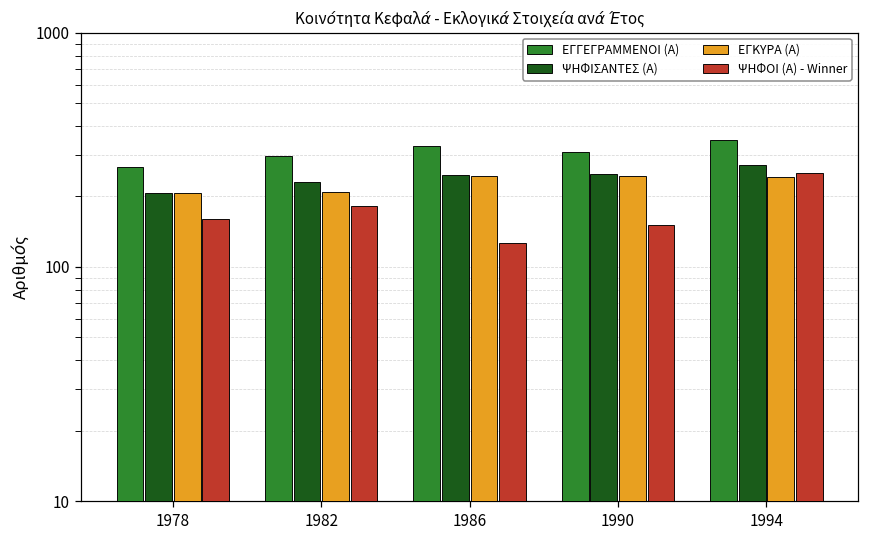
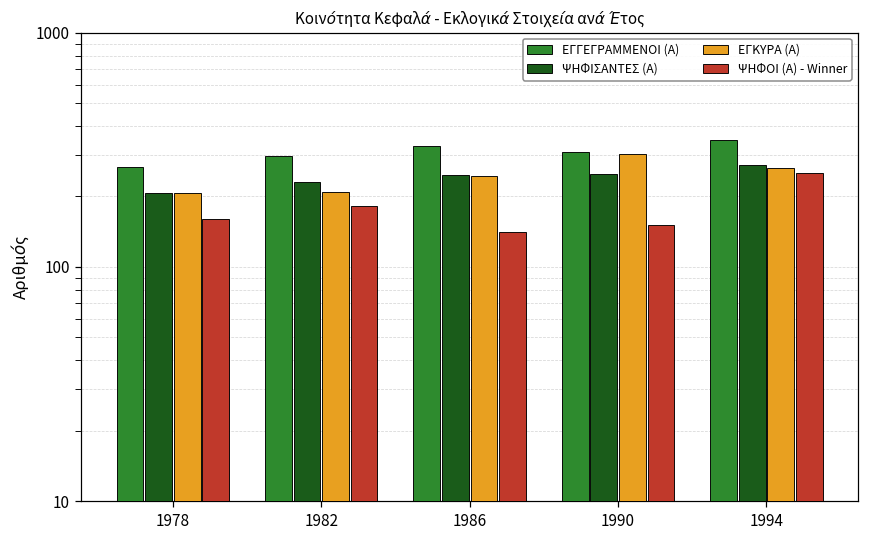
  {
    "ΕΓΚΥΡΑ (Α)": {
      "1978": 210,
      "1982": 210,
      "1986": 250,
-     "1990": 240,
-     "1994": 240
+     "1990": 300,
+     "1994": 270
    },
    "ΨΗΦΟΙ (Α) - Winner": {
      "1978": 160,
      "1982": 180,
-     "1986": 130,
+     "1986": 140,
      "1990": 150,
      "1994": 250
    }
  }
